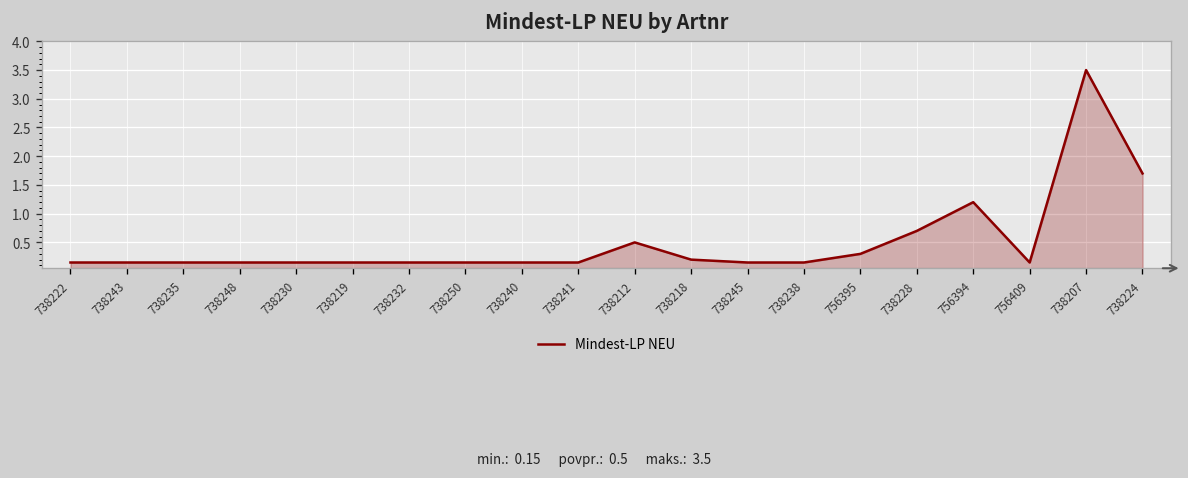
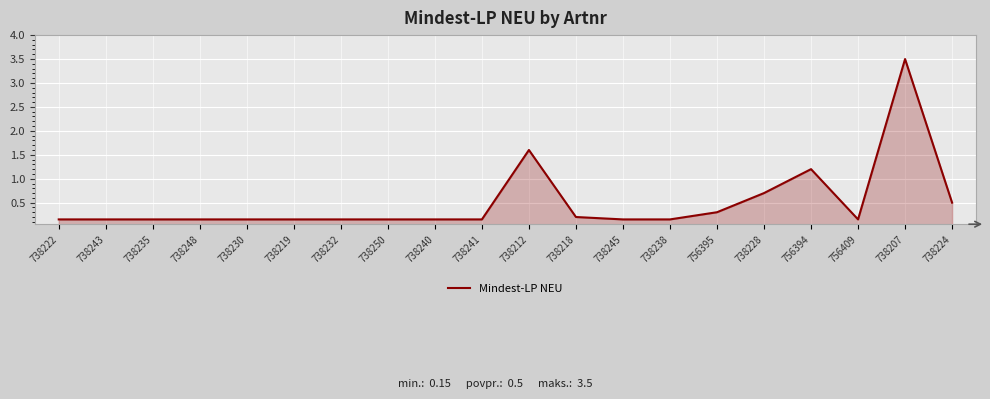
  {
    "738222": 0.2,
    "738243": 0.2,
    "738235": 0.2,
    "738248": 0.2,
    "738230": 0.2,
    "738219": 0.2,
    "738232": 0.2,
    "738250": 0.2,
    "738240": 0.2,
    "738241": 0.2,
-   "738212": 0.5,
+   "738212": 1.6,
    "738218": 0.2,
    "738245": 0.2,
    "738238": 0.2,
    "756395": 0.3,
    "738228": 0.7,
    "756394": 1.2,
    "756409": 0.2,
    "738207": 3.5,
-   "738224": 1.7
+   "738224": 0.5
  }
